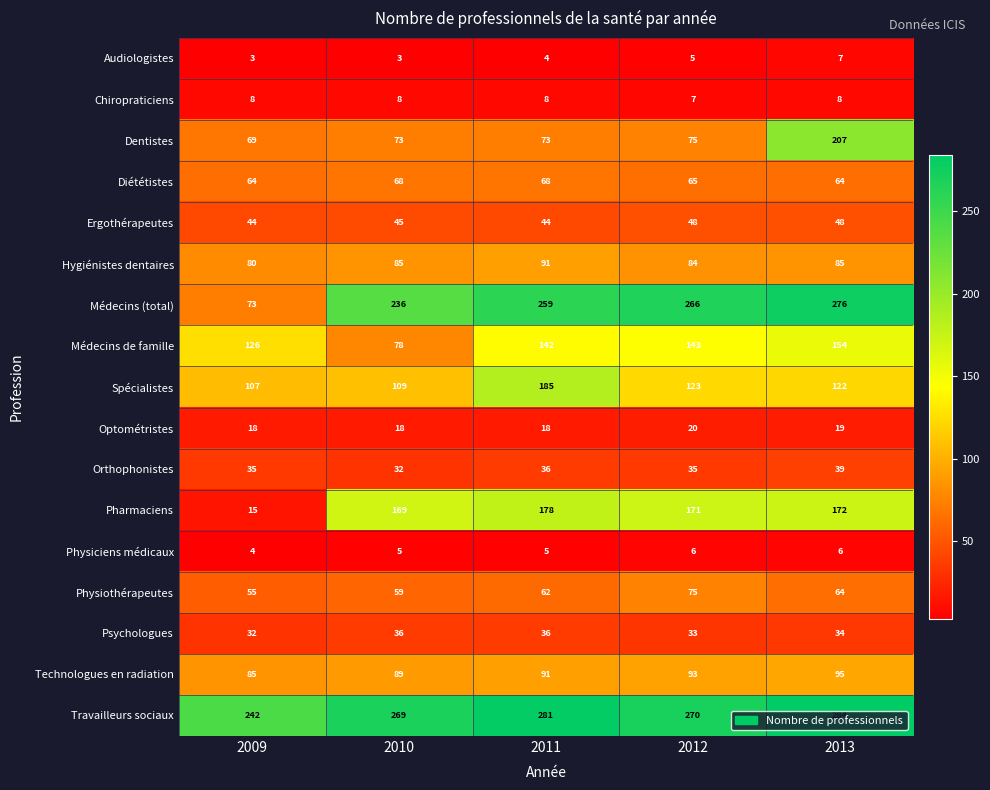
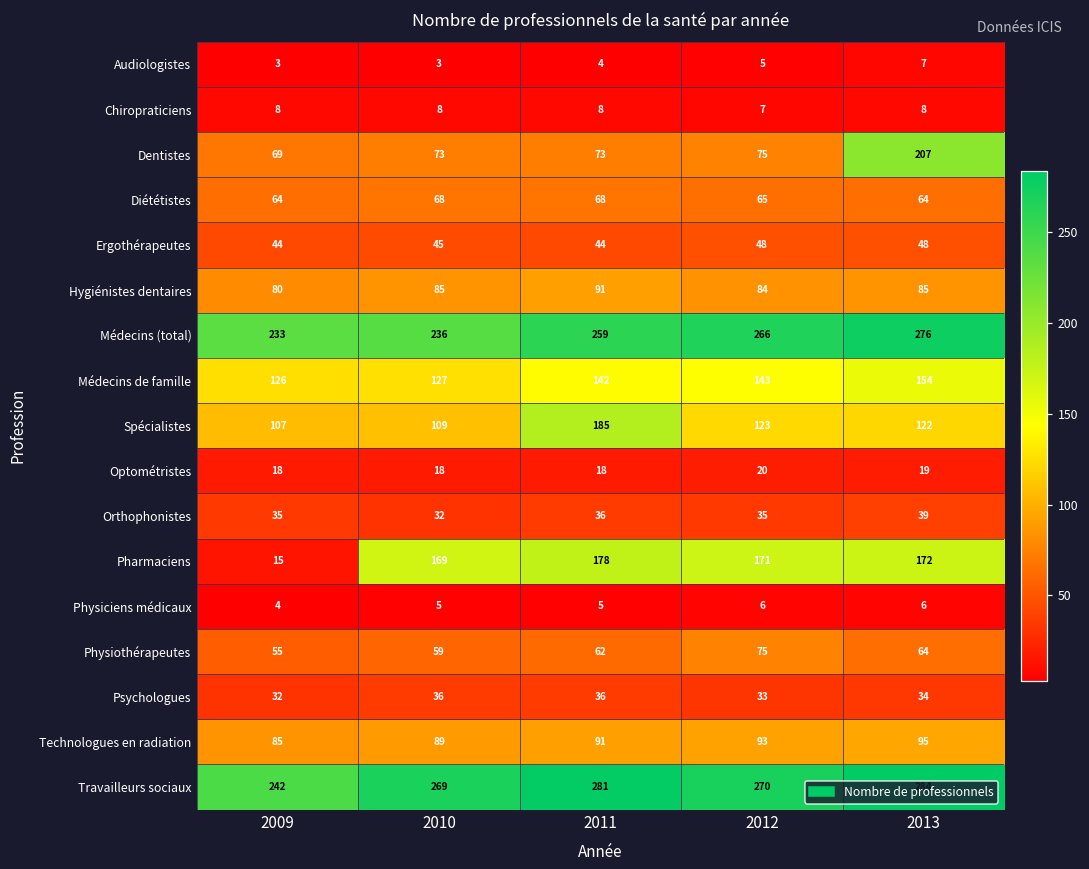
  {
    "Audiologistes": {
      "2009": 3,
      "2010": 3,
      "2011": 4,
      "2012": 5,
      "2013": 7
    },
    "Chiropraticiens": {
      "2009": 8,
      "2010": 8,
      "2011": 8,
      "2012": 7,
      "2013": 8
    },
    "Dentistes": {
      "2009": 69,
      "2010": 73,
      "2011": 73,
      "2012": 75,
      "2013": 207
    },
    "Diététistes": {
      "2009": 64,
      "2010": 68,
      "2011": 68,
      "2012": 65,
      "2013": 64
    },
    "Ergothérapeutes": {
      "2009": 44,
      "2010": 45,
      "2011": 44,
      "2012": 48,
      "2013": 48
    },
    "Hygiénistes dentaires": {
      "2009": 80,
      "2010": 85,
      "2011": 91,
      "2012": 84,
      "2013": 85
    },
    "Médecins (total)": {
-     "2009": 73,
+     "2009": 233,
      "2010": 236,
      "2011": 259,
      "2012": 266,
      "2013": 276
    },
    "Médecins de famille": {
      "2009": 126,
-     "2010": 78,
+     "2010": 127,
      "2011": 142,
      "2012": 143,
      "2013": 154
    },
    "Spécialistes": {
      "2009": 107,
      "2010": 109,
      "2011": 185,
      "2012": 123,
      "2013": 122
    },
    "Optométristes": {
      "2009": 18,
      "2010": 18,
      "2011": 18,
      "2012": 20,
      "2013": 19
    },
    "Orthophonistes": {
      "2009": 35,
      "2010": 32,
      "2011": 36,
      "2012": 35,
      "2013": 39
    },
    "Pharmaciens": {
      "2009": 15,
      "2010": 169,
      "2011": 178,
      "2012": 171,
      "2013": 172
    },
    "Physiciens médicaux": {
      "2009": 4,
      "2010": 5,
      "2011": 5,
      "2012": 6,
      "2013": 6
    },
    "Physiothérapeutes": {
      "2009": 55,
      "2010": 59,
      "2011": 62,
      "2012": 75,
      "2013": 64
    },
    "Psychologues": {
      "2009": 32,
      "2010": 36,
      "2011": 36,
      "2012": 33,
      "2013": 34
    },
    "Technologues en radiation": {
      "2009": 85,
      "2010": 89,
      "2011": 91,
      "2012": 93,
      "2013": 95
    },
    "Travailleurs sociaux": {
      "2009": 242,
      "2010": 269,
      "2011": 281,
      "2012": 270
    }
  }
